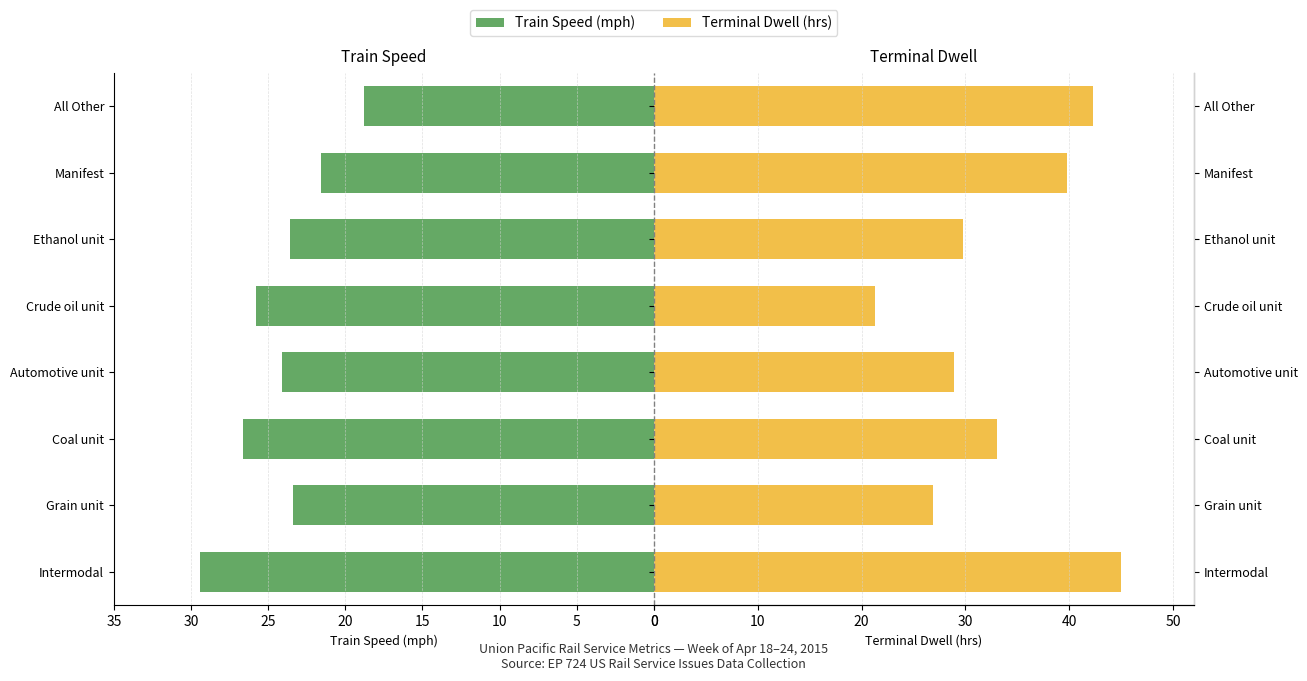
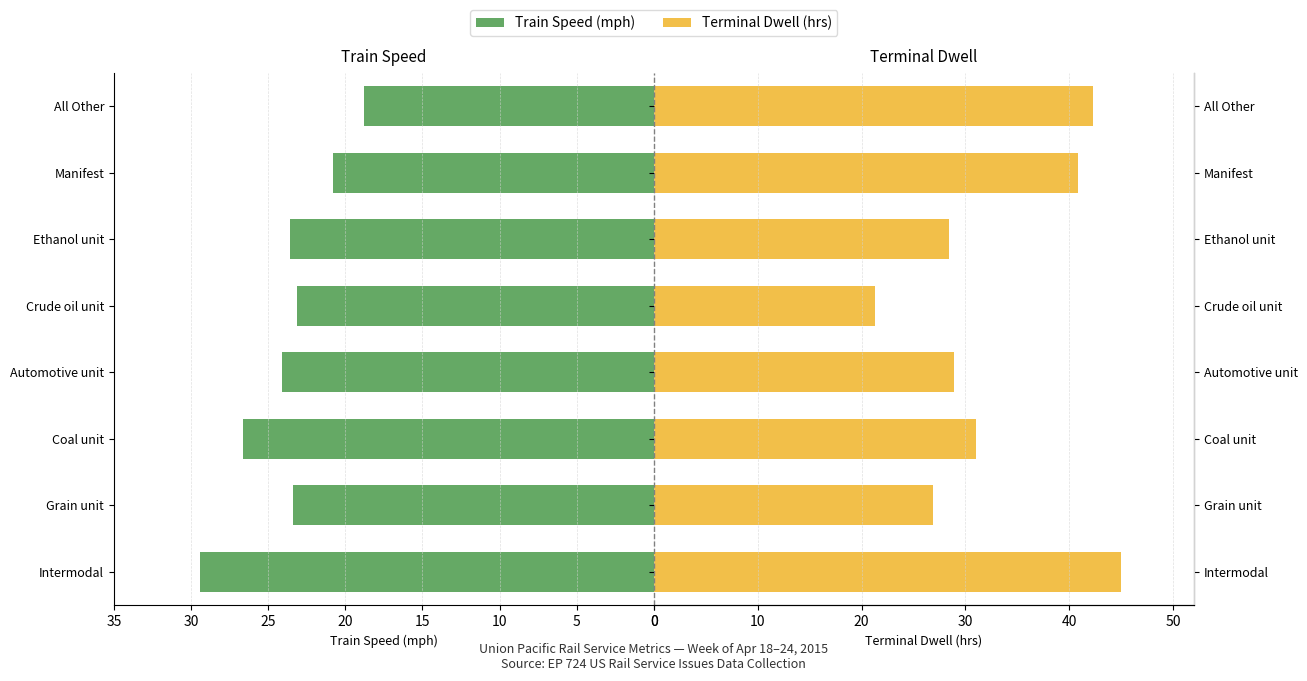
  {
    "Train Speed": {
      "All Other": 18.8,
-     "Manifest": 21.6,
+     "Manifest": 20.8,
      "Ethanol unit": 23.6,
-     "Crude oil unit": 25.8,
+     "Crude oil unit": 23.1,
      "Automotive unit": 24.1,
      "Coal unit": 26.6,
      "Grain unit": 23.4,
      "Intermodal": 29.4
    },
    "Terminal Dwell": {
      "All Other": 42.3,
-     "Manifest": 39.8,
-     "Ethanol unit": 29.8,
+     "Manifest": 40.8,
+     "Ethanol unit": 28.4,
      "Crude oil unit": 21.3,
      "Automotive unit": 28.9,
-     "Coal unit": 33,
+     "Coal unit": 31,
      "Grain unit": 26.9,
      "Intermodal": 45.0
    }
  }
